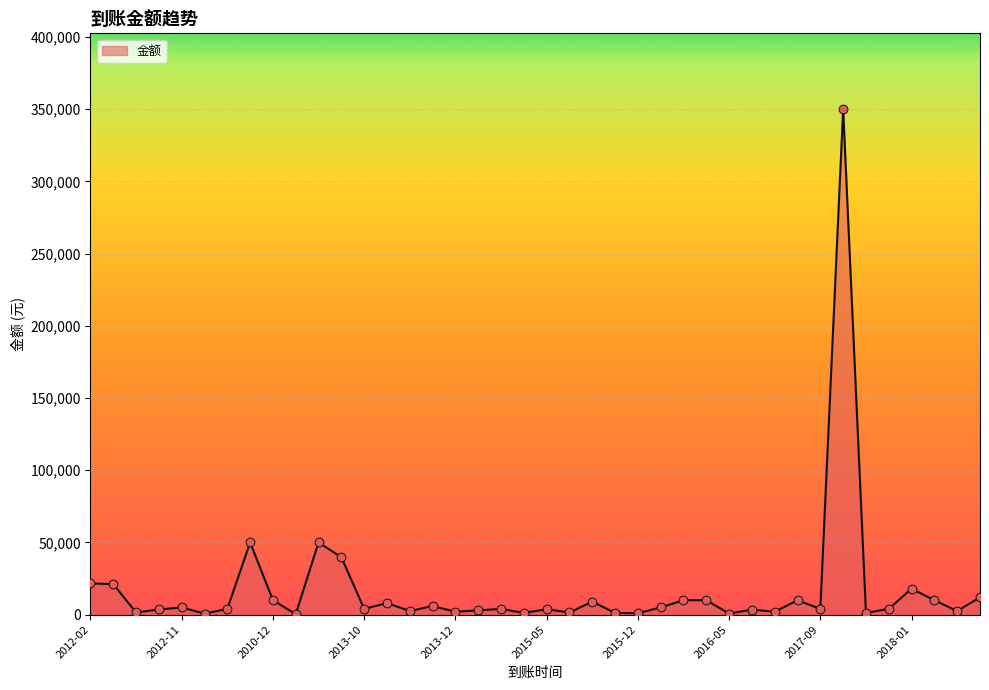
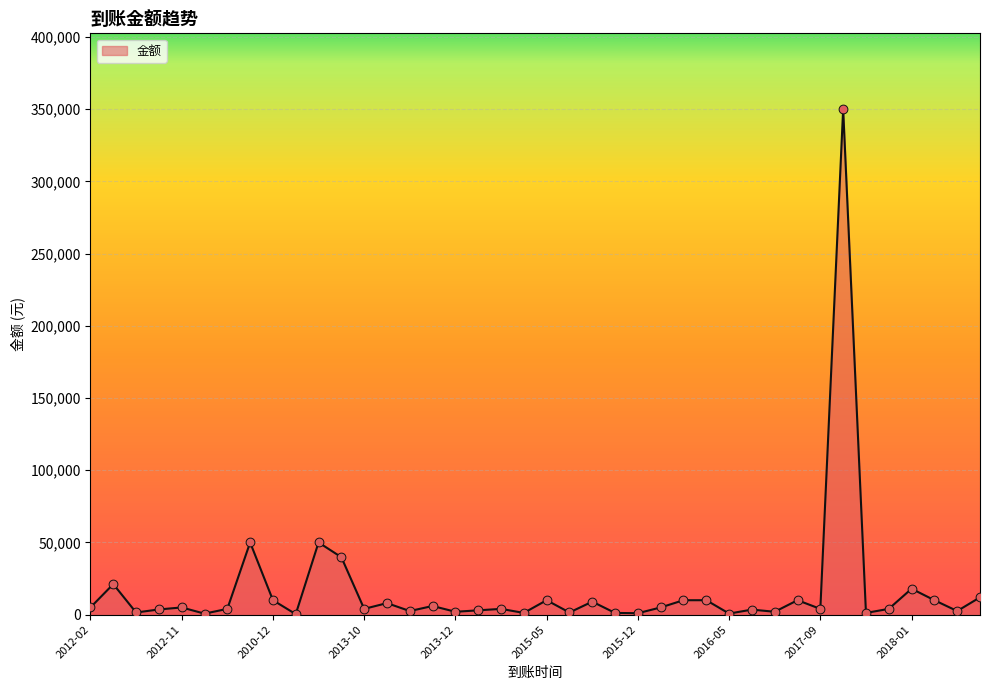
  {
-   "2012-02": "22,000",
+   "2012-02": "5,000",
    "2012-11": "5,000",
    "2010-12": "10,000",
-   "2015-05": "4,000",
+   "2015-05": "10,000",
    "2018-01": "18,000"
  }
